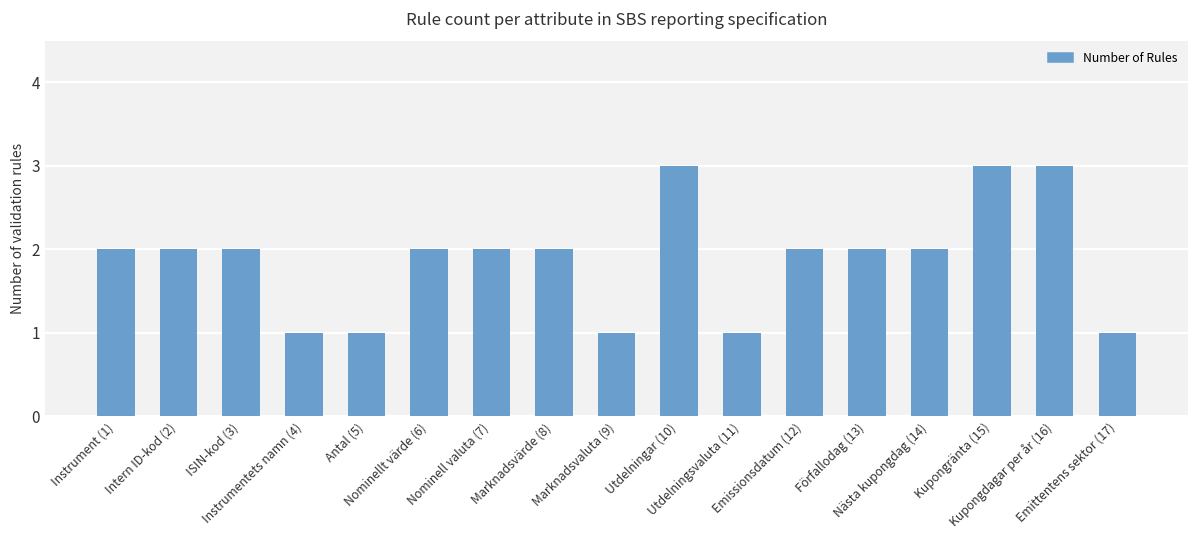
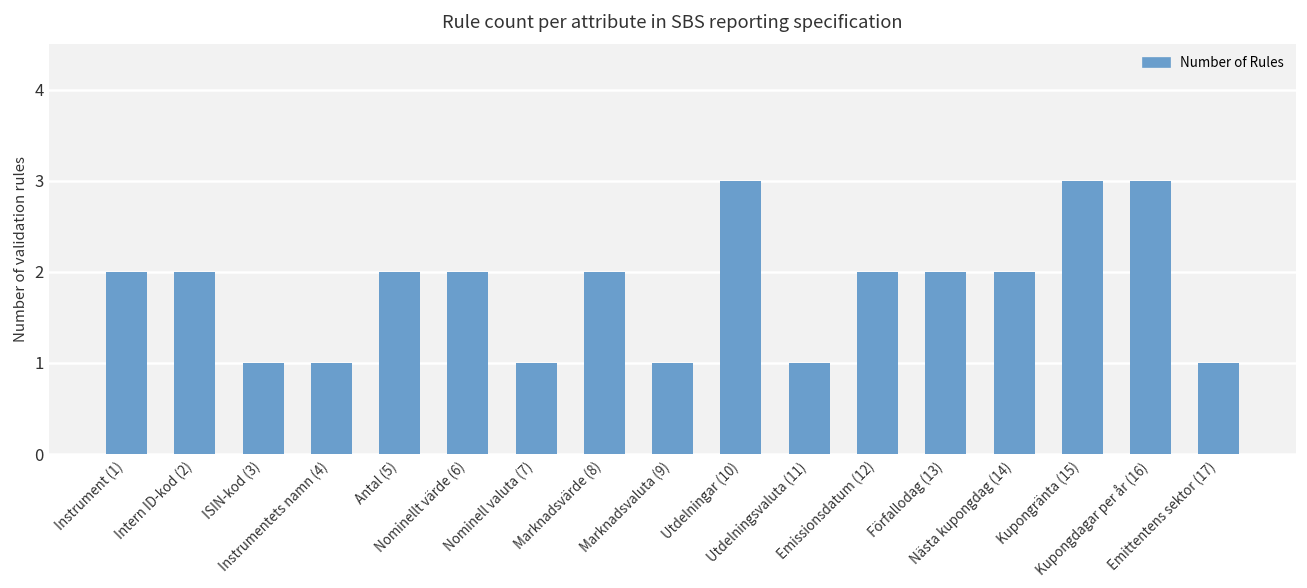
  {
    "Instrument (1)": 2,
    "Intern ID-kod (2)": 2,
-   "ISIN-kod (3)": 2,
+   "ISIN-kod (3)": 1,
    "Instrumentets namn (4)": 1,
-   "Antal (5)": 1,
+   "Antal (5)": 2,
    "Nominellt värde (6)": 2,
-   "Nominell valuta (7)": 2,
+   "Nominell valuta (7)": 1,
    "Marknadsvärde (8)": 2,
    "Marknadsvaluta (9)": 1,
    "Utdelningar (10)": 3,
    "Utdelningsvaluta (11)": 1,
    "Emissionsdatum (12)": 2,
    "Förfallodag (13)": 2,
    "Nästa kupongdag (14)": 2,
    "Kupongränta (15)": 3,
    "Kupongdagar per år (16)": 3,
    "Emittentens sektor (17)": 1
  }
